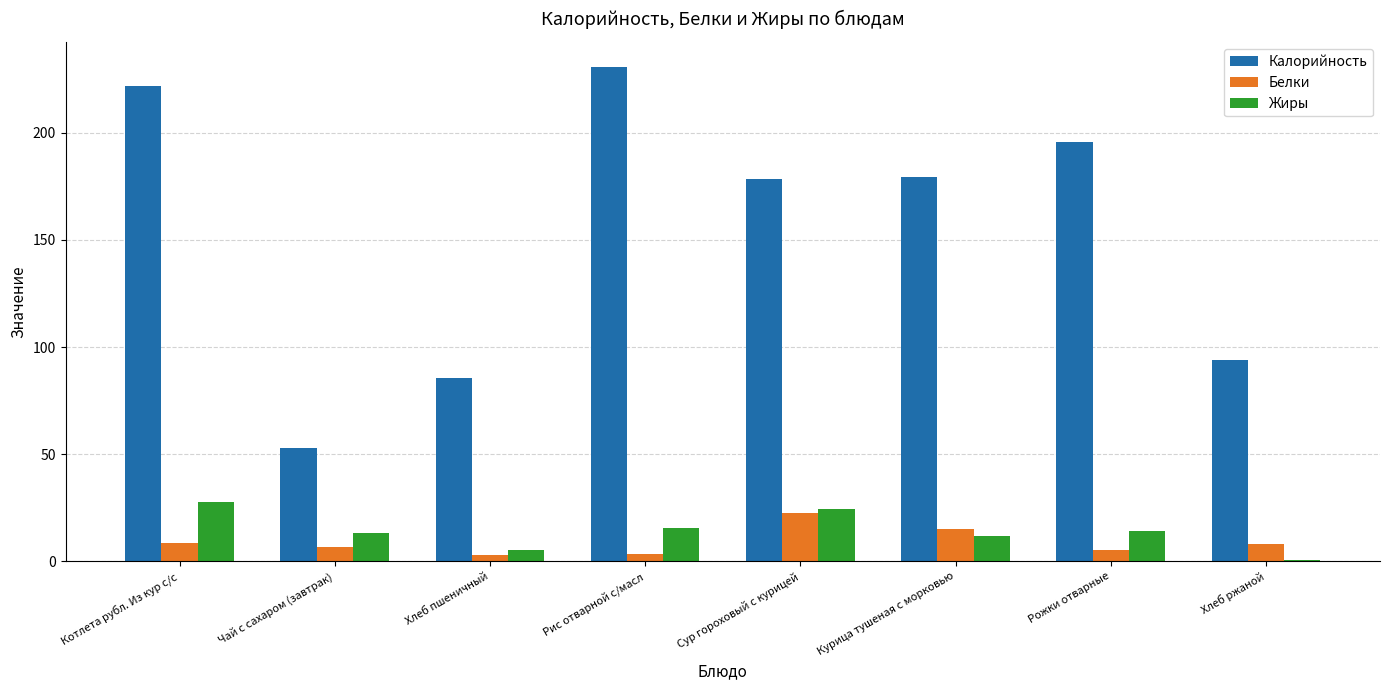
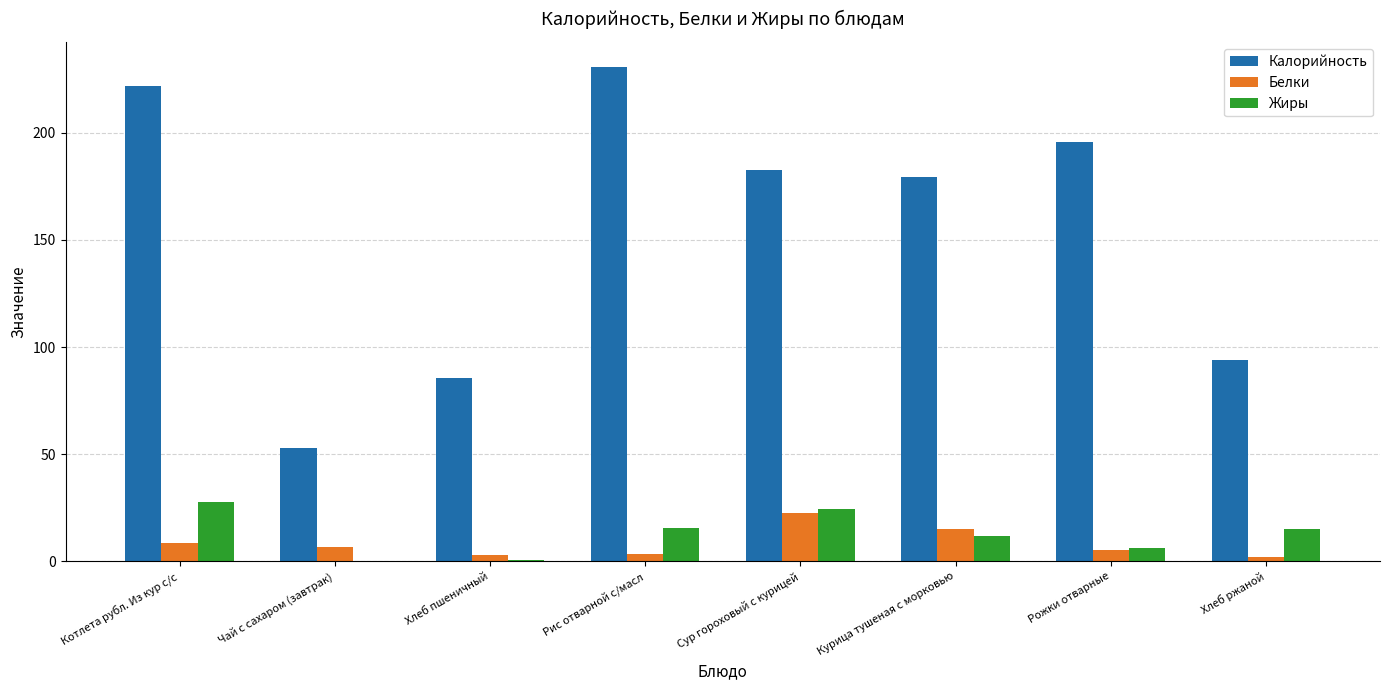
  {
    "Калорийность": {
      "Котлета рубл. Из кур с/с": 222,
      "Чай с сахаром (завтрак)": 53,
      "Хлеб пшеничный": 86,
      "Рис отварной с/масл": 231,
-     "Сур гороховый с курицей": 179,
+     "Сур гороховый с курицей": 183,
      "Курица тушеная с морковью": 179,
      "Рожки отварные": 196,
      "Хлеб ржаной": 94
    },
    "Белки": {
      "Котлета рубл. Из кур с/с": 9,
      "Чай с сахаром (завтрак)": 7,
      "Хлеб пшеничный": 3,
      "Рис отварной с/масл": 3,
      "Сур гороховый с курицей": 23,
      "Курица тушеная с морковью": 15,
      "Рожки отварные": 5,
-     "Хлеб ржаной": 8
+     "Хлеб ржаной": 2
    },
    "Жиры": {
      "Котлета рубл. Из кур с/с": 28,
-     "Чай с сахаром (завтрак)": 13,
-     "Хлеб пшеничный": 5,
+     "Чай с сахаром (завтрак)": 0,
+     "Хлеб пшеничный": 0,
      "Рис отварной с/масл": 16,
      "Сур гороховый с курицей": 24,
      "Курица тушеная с морковью": 12,
-     "Рожки отварные": 14,
-     "Хлеб ржаной": 0
+     "Рожки отварные": 6,
+     "Хлеб ржаной": 15
    }
  }
